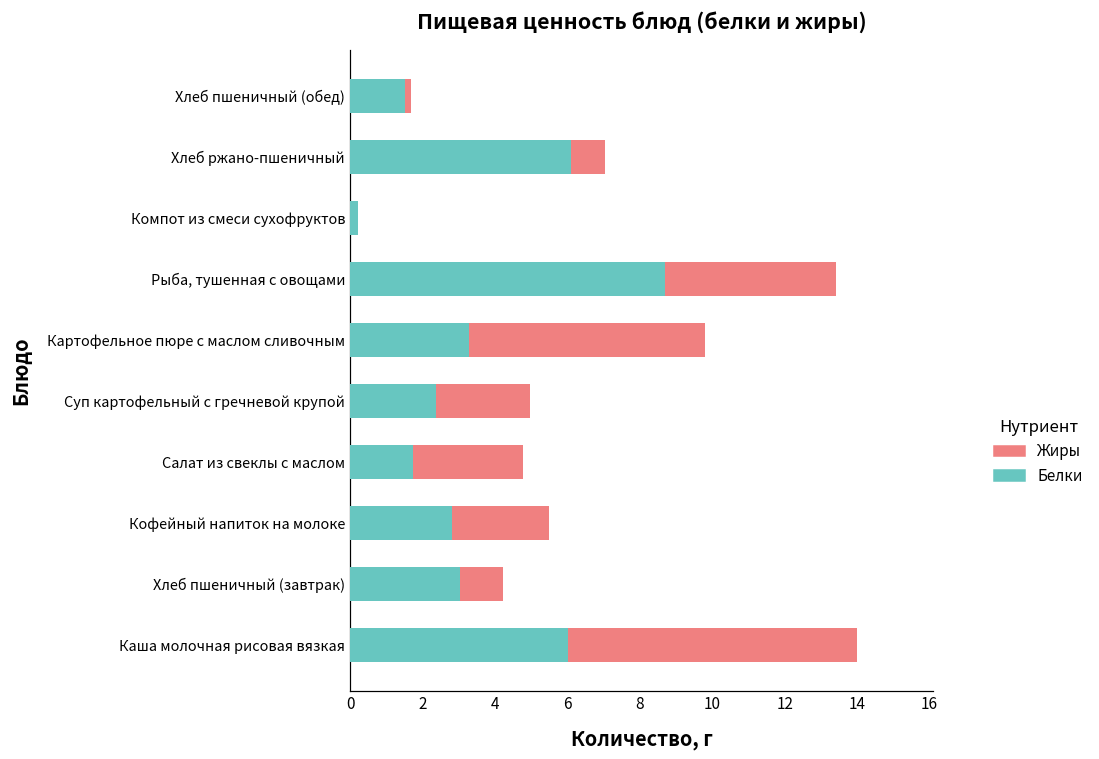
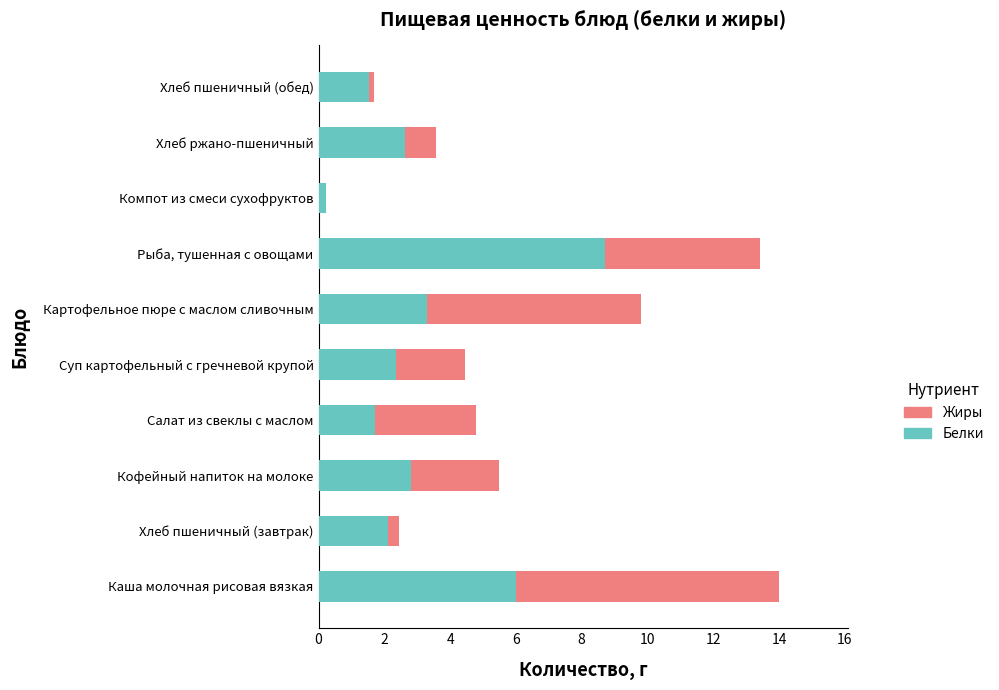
  {
    "Белки": {
      "Хлеб пшеничный (обед)": 1.5,
-     "Хлеб ржано-пшеничный": 6.1,
+     "Хлеб ржано-пшеничный": 2.6,
      "Компот из смеси сухофруктов": 0.2,
      "Рыба, тушенная с овощами": 8.7,
      "Картофельное пюре с маслом сливочным": 3.3,
      "Суп картофельный с гречневой крупой": 2.4,
      "Салат из свеклы с маслом": 1.7,
      "Кофейный напиток на молоке": 2.8,
-     "Хлеб пшеничный (завтрак)": 3.0,
+     "Хлеб пшеничный (завтрак)": 2.1,
      "Каша молочная рисовая вязкая": 6.0
    },
    "Жиры": {
      "Хлеб пшеничный (обед)": 0.2,
      "Хлеб ржано-пшеничный": 0.9,
      "Компот из смеси сухофруктов": 0.0,
      "Рыба, тушенная с овощами": 4.7,
      "Картофельное пюре с маслом сливочным": 6.5,
-     "Суп картофельный с гречневой крупой": 2.6,
+     "Суп картофельный с гречневой крупой": 2.1,
      "Салат из свеклы с маслом": 3.1,
      "Кофейный напиток на молоке": 2.7,
-     "Хлеб пшеничный (завтрак)": 1.2,
+     "Хлеб пшеничный (завтрак)": 0.3,
      "Каша молочная рисовая вязкая": 8.0
    }
  }
